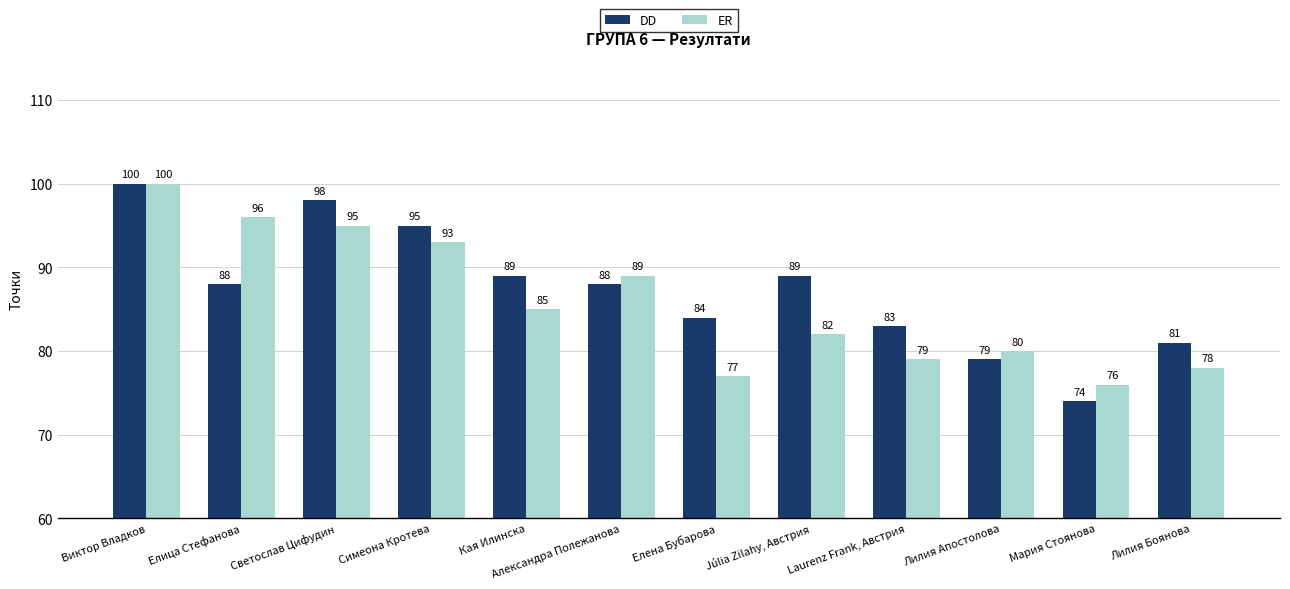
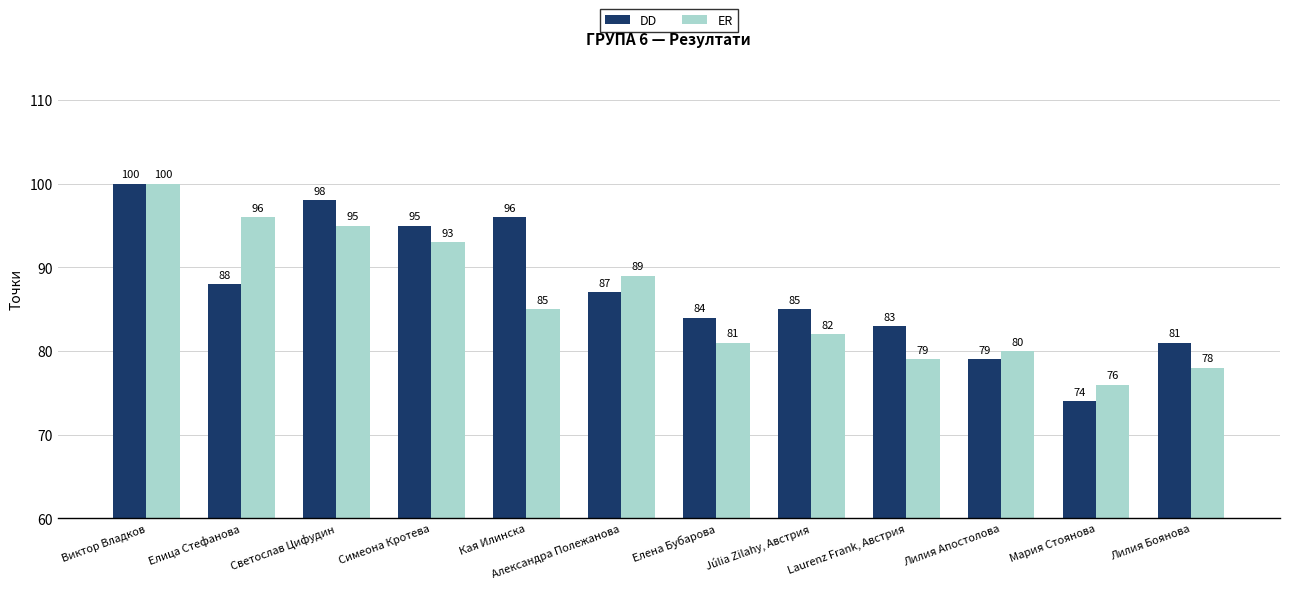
  {
    "DD": {
      "Виктор Владков": 100,
      "Елица Стефанова": 88,
      "Светослав Цифудин": 98,
      "Симеона Кротева": 95,
-     "Кая Илинска": 89,
-     "Александра Полежанова": 88,
+     "Кая Илинска": 96,
+     "Александра Полежанова": 87,
      "Елена Бубарова": 84,
-     "Júlia Zilahy, Австрия": 89,
+     "Júlia Zilahy, Австрия": 85,
      "Laurenz Frank, Австрия": 83,
      "Лилия Апостолова": 79,
      "Мария Стоянова": 74,
      "Лилия Боянова": 81
    },
    "ER": {
      "Виктор Владков": 100,
      "Елица Стефанова": 96,
      "Светослав Цифудин": 95,
      "Симеона Кротева": 93,
      "Кая Илинска": 85,
      "Александра Полежанова": 89,
-     "Елена Бубарова": 77,
+     "Елена Бубарова": 81,
      "Júlia Zilahy, Австрия": 82,
      "Laurenz Frank, Австрия": 79,
      "Лилия Апостолова": 80,
      "Мария Стоянова": 76,
      "Лилия Боянова": 78
    }
  }
